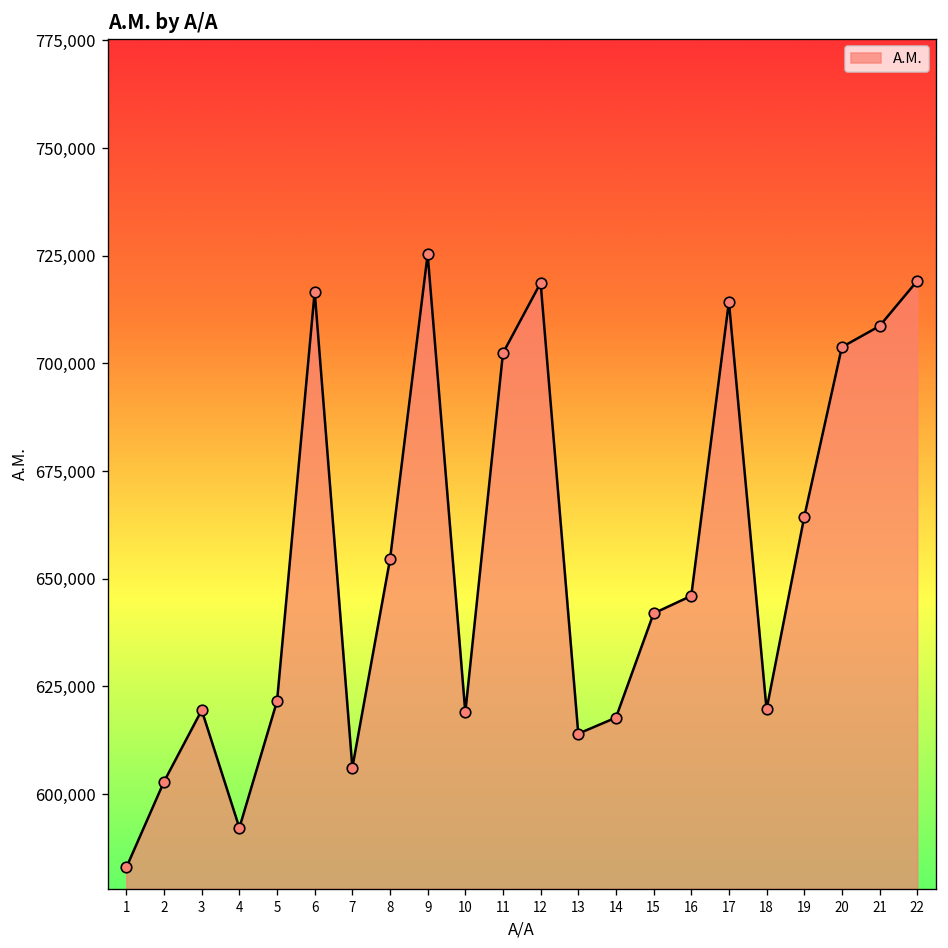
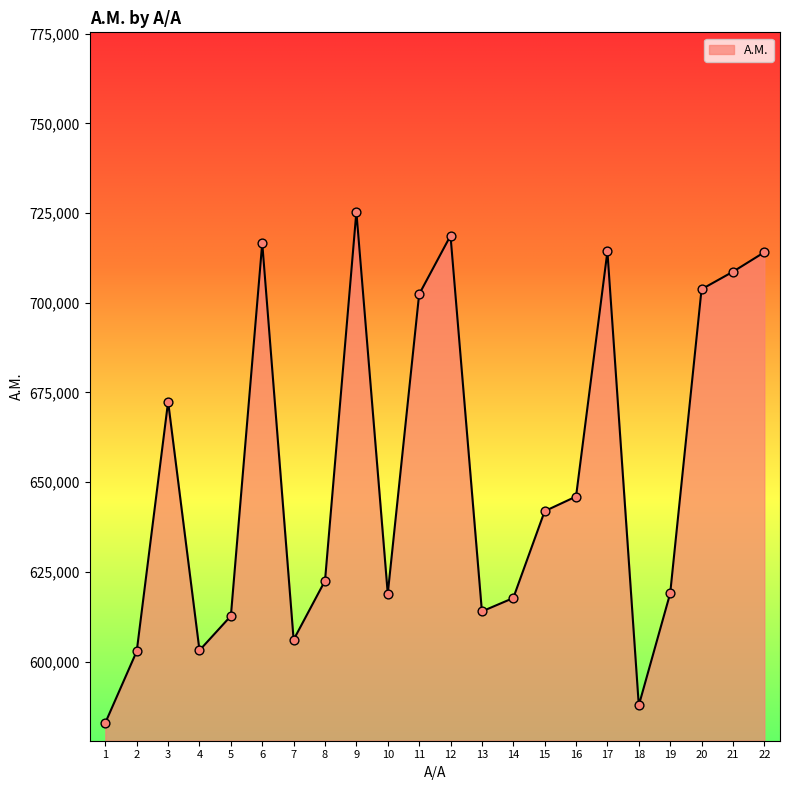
  {
    "1": "583,000",
    "2": "603,000",
-   "3": "619,000",
-   "4": "592,000",
-   "5": "622,000",
+   "3": "672,000",
+   "4": "603,000",
+   "5": "613,000",
    "6": "717,000",
    "7": "606,000",
-   "8": "654,000",
+   "8": "623,000",
    "9": "725,000",
    "10": "619,000",
    "11": "702,000",
    "12": "719,000",
    "13": "614,000",
    "14": "618,000",
    "15": "642,000",
    "16": "646,000",
    "17": "714,000",
-   "18": "620,000",
-   "19": "664,000",
+   "18": "588,000",
+   "19": "619,000",
    "20": "704,000",
    "21": "709,000",
-   "22": "719,000"
+   "22": "714,000"
  }
